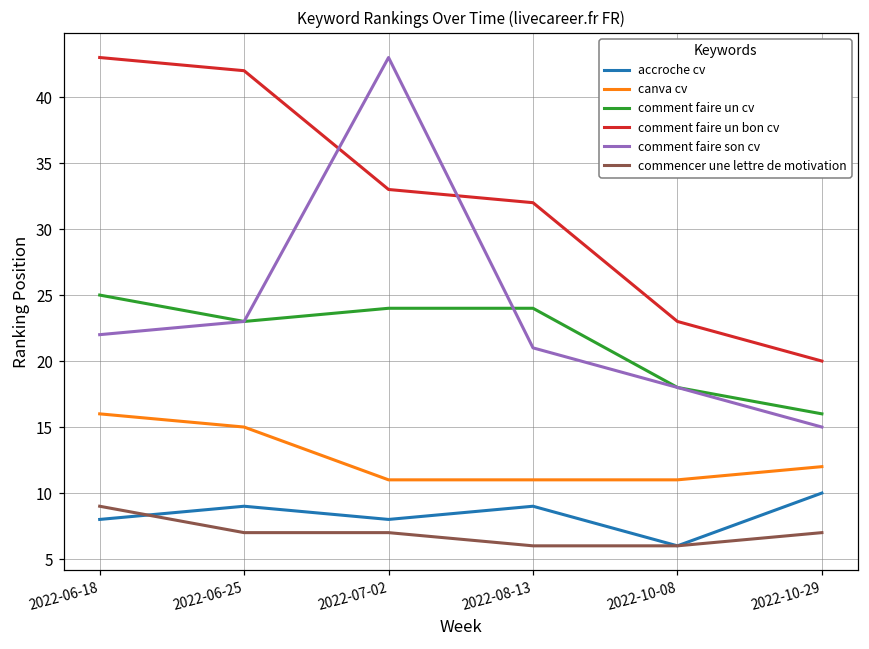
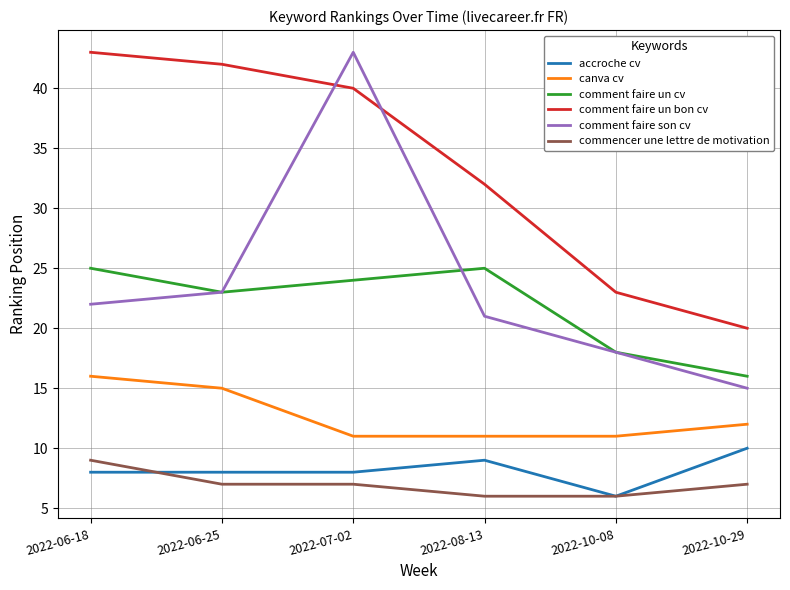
  {
    "accroche cv": {
      "2022-06-18": 8,
-     "2022-06-25": 9,
+     "2022-06-25": 8,
      "2022-07-02": 8,
      "2022-08-13": 9,
      "2022-10-29": 10
    },
    "canva cv": {
      "2022-06-18": 16,
      "2022-06-25": 15,
      "2022-07-02": 11,
      "2022-08-13": 11,
      "2022-10-08": 11,
      "2022-10-29": 12
    },
    "comment faire un cv": {
      "2022-06-18": 25,
      "2022-07-02": 24,
-     "2022-08-13": 24,
+     "2022-08-13": 25,
      "2022-10-29": 16
    },
    "comment faire un bon cv": {
      "2022-06-18": 43,
      "2022-06-25": 42,
-     "2022-07-02": 33,
+     "2022-07-02": 40,
      "2022-08-13": 32,
      "2022-10-08": 23,
      "2022-10-29": 20
    },
    "comment faire son cv": {
      "2022-06-18": 22,
      "2022-07-02": 43,
      "2022-08-13": 21,
      "2022-10-29": 15
    },
    "commencer une lettre de motivation": {
      "2022-06-18": 9,
      "2022-06-25": 7,
      "2022-07-02": 7,
      "2022-08-13": 6,
      "2022-10-29": 7
    }
  }
